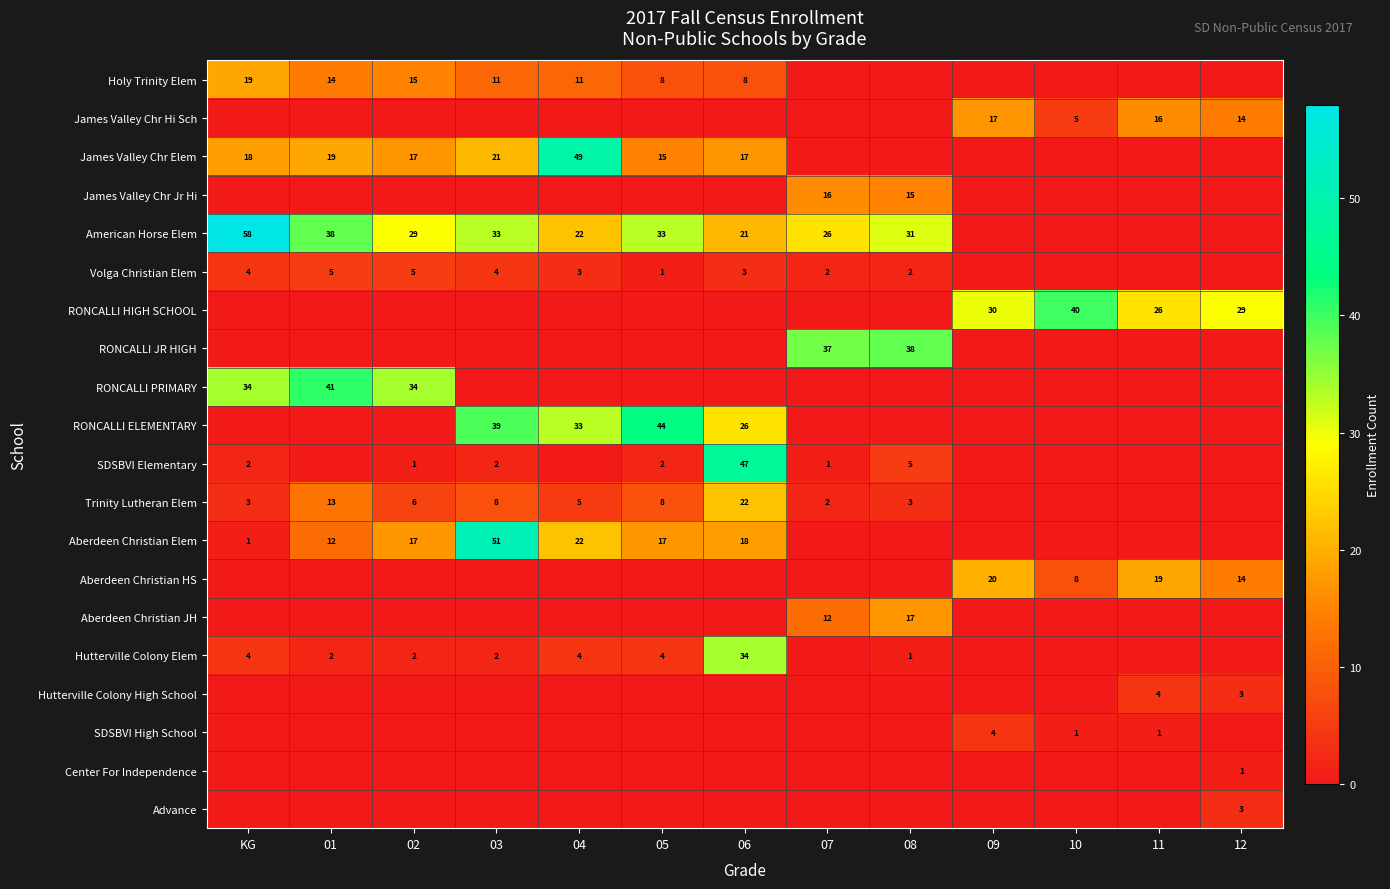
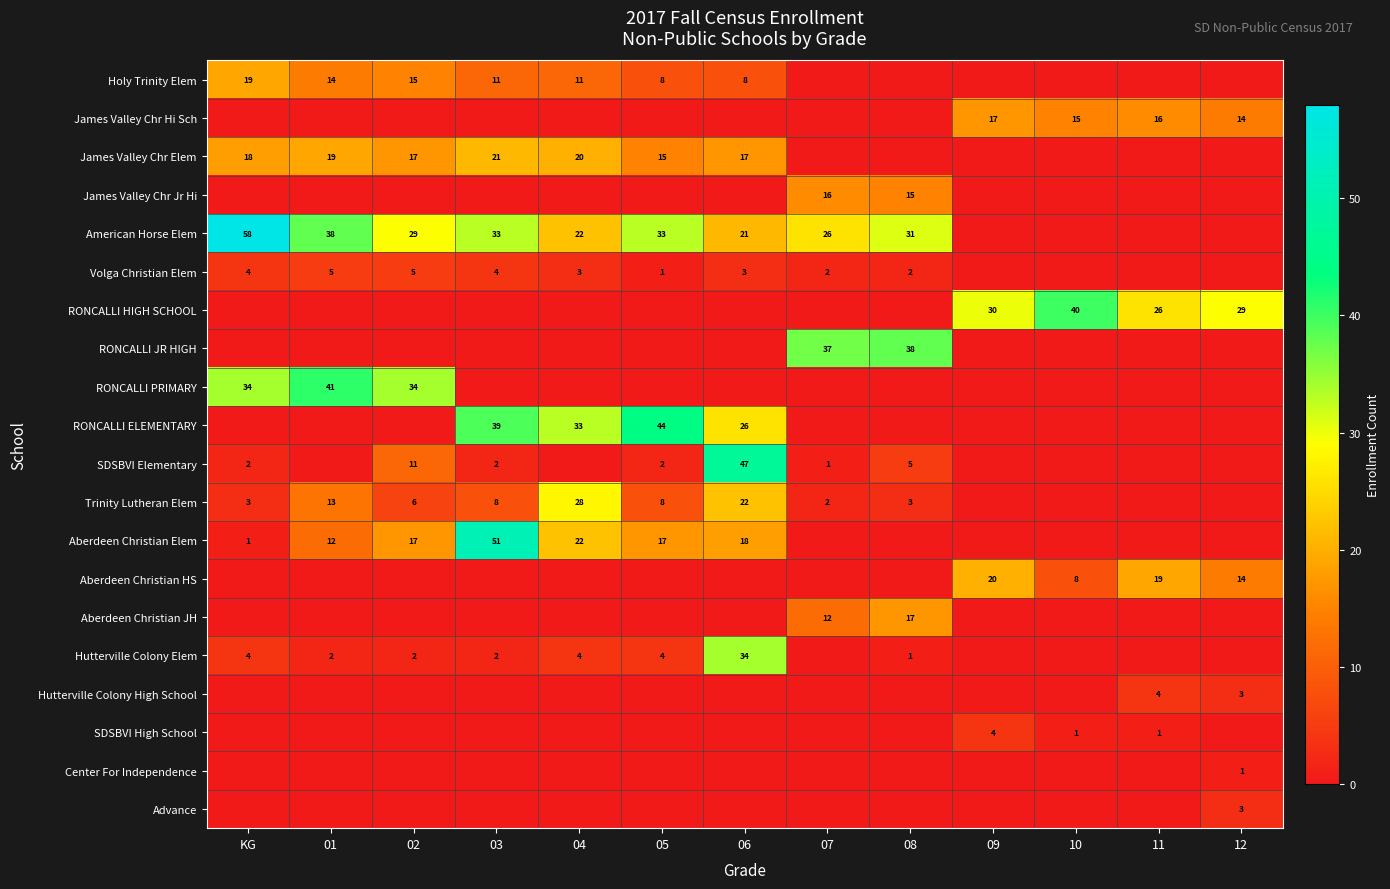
  {
    "Holy Trinity Elem": {
      "KG": 19,
      "01": 14,
      "02": 15,
      "03": 11,
      "04": 11,
      "05": 8,
      "06": 8
    },
    "James Valley Chr Hi Sch": {
      "09": 17,
-     "10": 5,
+     "10": 15,
      "11": 16,
      "12": 14
    },
    "James Valley Chr Elem": {
      "KG": 18,
      "01": 19,
      "02": 17,
      "03": 21,
-     "04": 49,
+     "04": 20,
      "05": 15,
      "06": 17
    },
    "James Valley Chr Jr Hi": {
      "07": 16,
      "08": 15
    },
    "American Horse Elem": {
      "KG": 58,
      "01": 38,
      "02": 29,
      "03": 33,
      "04": 22,
      "05": 33,
      "06": 21,
      "07": 26,
      "08": 31
    },
    "Volga Christian Elem": {
      "KG": 4,
      "01": 5,
      "02": 5,
      "03": 4,
      "04": 3,
      "05": 1,
      "06": 3,
      "07": 2,
      "08": 2
    },
    "RONCALLI HIGH SCHOOL": {
      "09": 30,
      "10": 40,
      "11": 26,
      "12": 29
    },
    "RONCALLI JR HIGH": {
      "07": 37,
      "08": 38
    },
    "RONCALLI PRIMARY": {
      "KG": 34,
      "01": 41,
      "02": 34
    },
    "RONCALLI ELEMENTARY": {
      "03": 39,
      "04": 33,
      "05": 44,
      "06": 26
    },
    "SDSBVI Elementary": {
      "KG": 2,
-     "02": 1,
+     "02": 11,
      "03": 2,
      "05": 2,
      "06": 47,
      "07": 1,
      "08": 5
    },
    "Trinity Lutheran Elem": {
      "KG": 3,
      "01": 13,
      "02": 6,
      "03": 8,
-     "04": 5,
+     "04": 28,
      "05": 8,
      "06": 22,
      "07": 2,
      "08": 3
    },
    "Aberdeen Christian Elem": {
      "KG": 1,
      "01": 12,
      "02": 17,
      "03": 51,
      "04": 22,
      "05": 17,
      "06": 18
    },
    "Aberdeen Christian HS": {
      "09": 20,
      "10": 8,
      "11": 19,
      "12": 14
    },
    "Aberdeen Christian JH": {
      "07": 12,
      "08": 17
    },
    "Hutterville Colony Elem": {
      "KG": 4,
      "01": 2,
      "02": 2,
      "03": 2,
      "04": 4,
      "05": 4,
      "06": 34,
      "08": 1
    },
    "Hutterville Colony High School": {
      "11": 4,
      "12": 3
    },
    "SDSBVI High School": {
      "09": 4,
      "10": 1,
      "11": 1
    },
    "Center For Independence": {
      "12": 1
    },
    "Advance": {
      "12": 3
    }
  }
